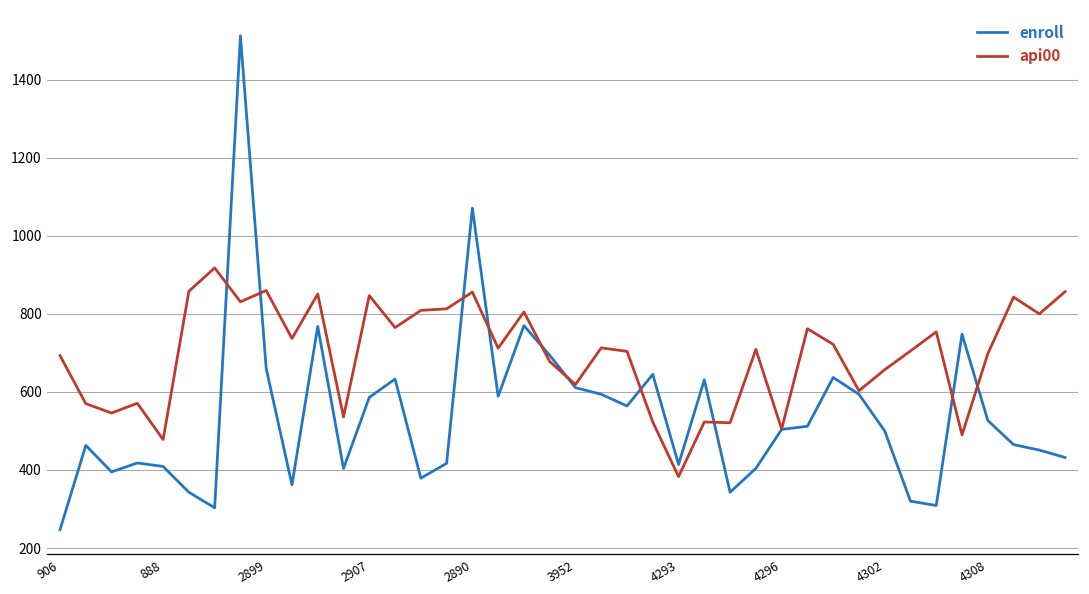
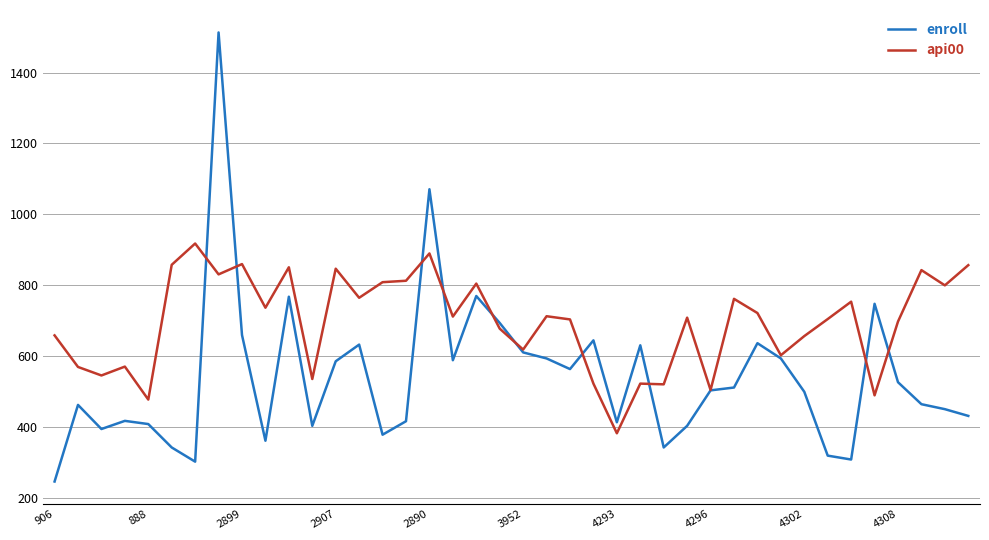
  {
    "enroll": {
      "906": 250,
      "888": 410,
      "2899": 660,
      "2907": 590,
      "2890": 1070,
      "3952": 610,
      "4293": 410,
      "4302": 500,
      "4308": 530
    },
    "api00": {
-     "906": 690,
+     "906": 660,
      "888": 480,
      "2899": 860,
      "2907": 850,
-     "2890": 860,
+     "2890": 890,
      "3952": 620,
      "4293": 380,
      "4302": 660,
      "4308": 700
    }
  }
